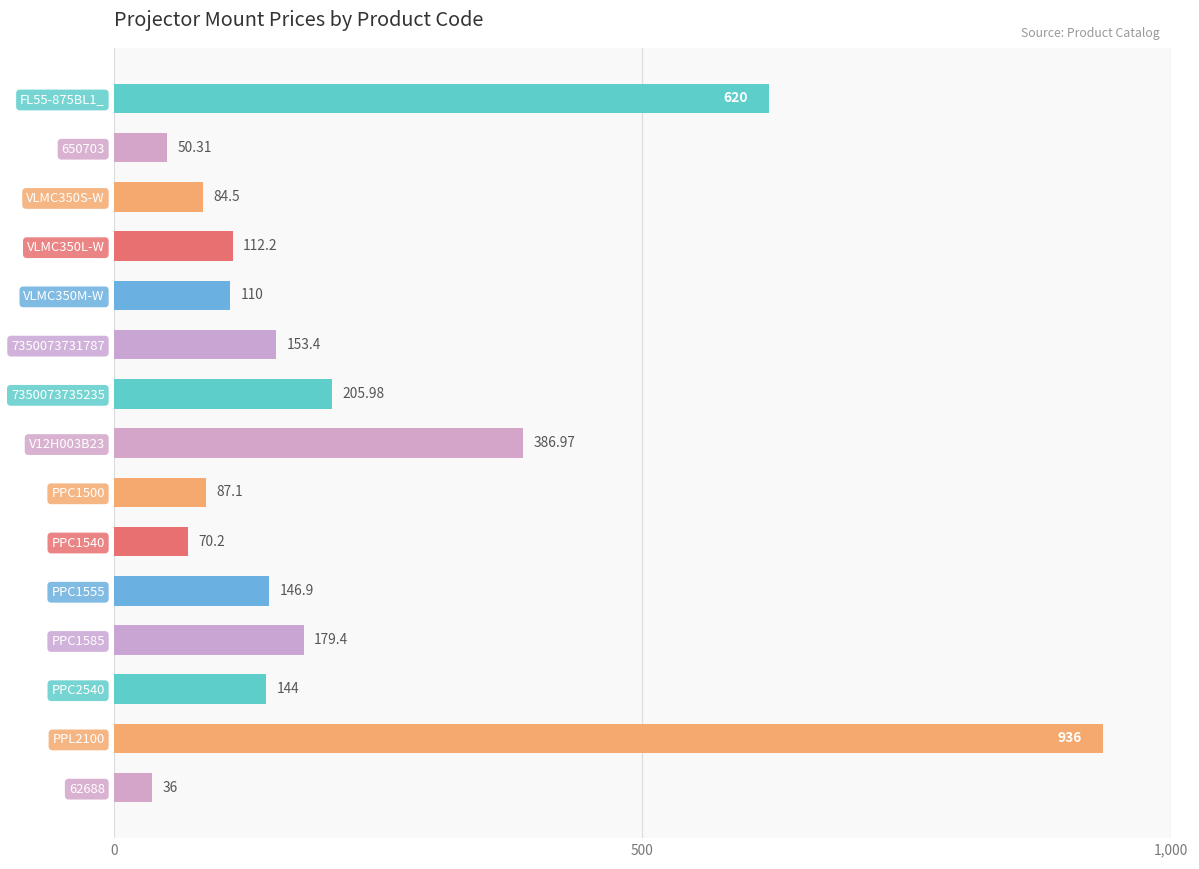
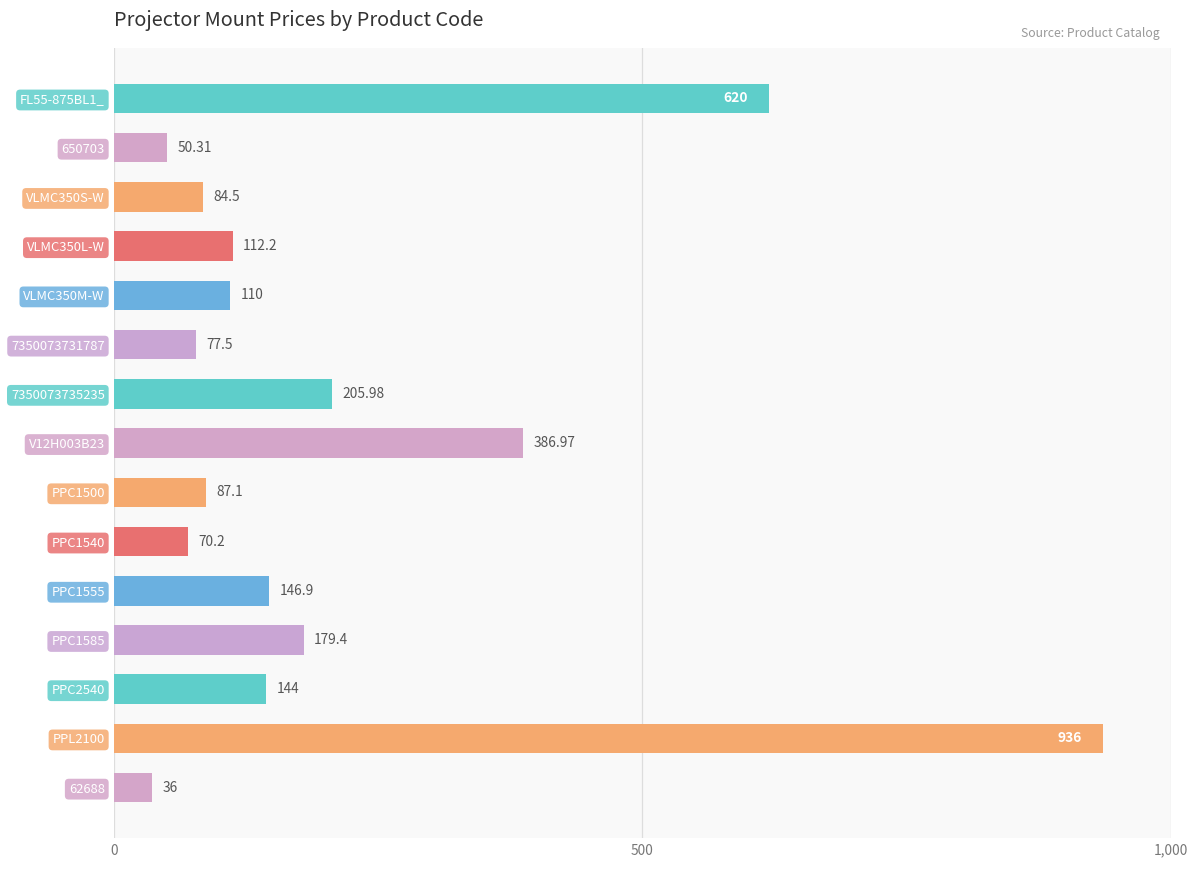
  {
    "FL55-875BL1_": 620,
    "650703": 50.31,
    "VLMC350S-W": 84.5,
    "VLMC350L-W": 112.2,
    "VLMC350M-W": 110,
-   "7350073731787": 153.4,
+   "7350073731787": 77.5,
    "7350073735235": 205.98,
    "V12H003B23": 386.97,
    "PPC1500": 87.1,
    "PPC1540": 70.2,
    "PPC1555": 146.9,
    "PPC1585": 179.4,
    "PPC2540": 144,
    "PPL2100": 936,
    "62688": 36
  }
